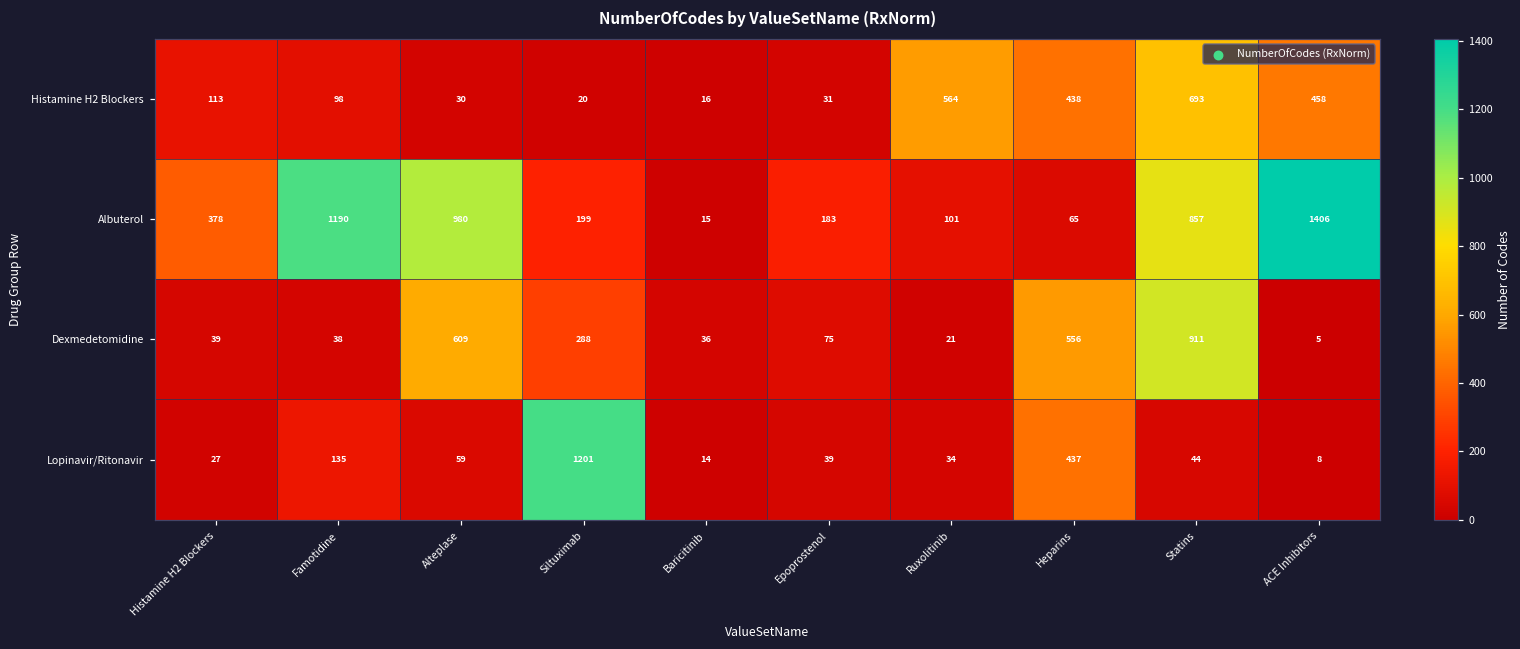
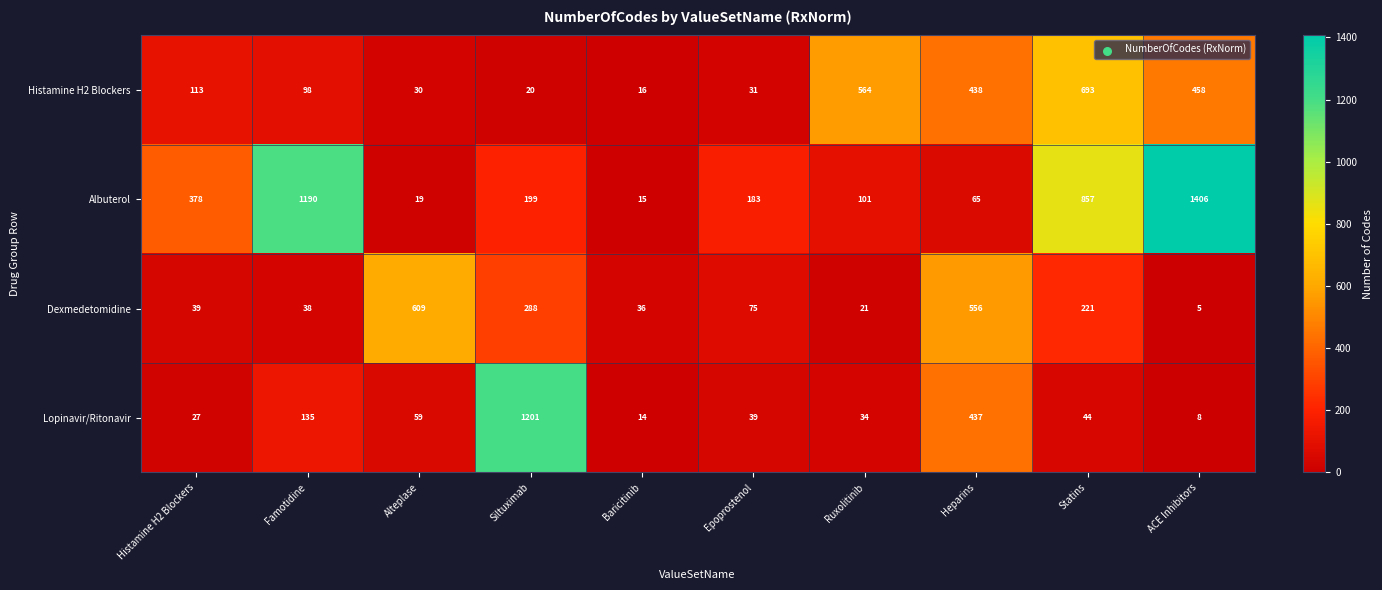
  {
    "Histamine H2 Blockers": {
      "Histamine H2 Blockers": 113,
      "Famotidine": 98,
      "Alteplase": 30,
      "Siltuximab": 20,
      "Baricitinib": 16,
      "Epoprostenol": 31,
      "Ruxolitinib": 564,
      "Heparins": 438,
      "Statins": 693,
      "ACE Inhibitors": 458
    },
    "Albuterol": {
      "Histamine H2 Blockers": 378,
      "Famotidine": 1190,
-     "Alteplase": 980,
+     "Alteplase": 19,
      "Siltuximab": 199,
      "Baricitinib": 15,
      "Epoprostenol": 183,
      "Ruxolitinib": 101,
      "Heparins": 65,
      "Statins": 857,
      "ACE Inhibitors": 1406
    },
    "Dexmedetomidine": {
      "Histamine H2 Blockers": 39,
      "Famotidine": 38,
      "Alteplase": 609,
      "Siltuximab": 288,
      "Baricitinib": 36,
      "Epoprostenol": 75,
      "Ruxolitinib": 21,
      "Heparins": 556,
-     "Statins": 911,
+     "Statins": 221,
      "ACE Inhibitors": 5
    },
    "Lopinavir/Ritonavir": {
      "Histamine H2 Blockers": 27,
      "Famotidine": 135,
      "Alteplase": 59,
      "Siltuximab": 1201,
      "Baricitinib": 14,
      "Epoprostenol": 39,
      "Ruxolitinib": 34,
      "Heparins": 437,
      "Statins": 44,
      "ACE Inhibitors": 8
    }
  }
